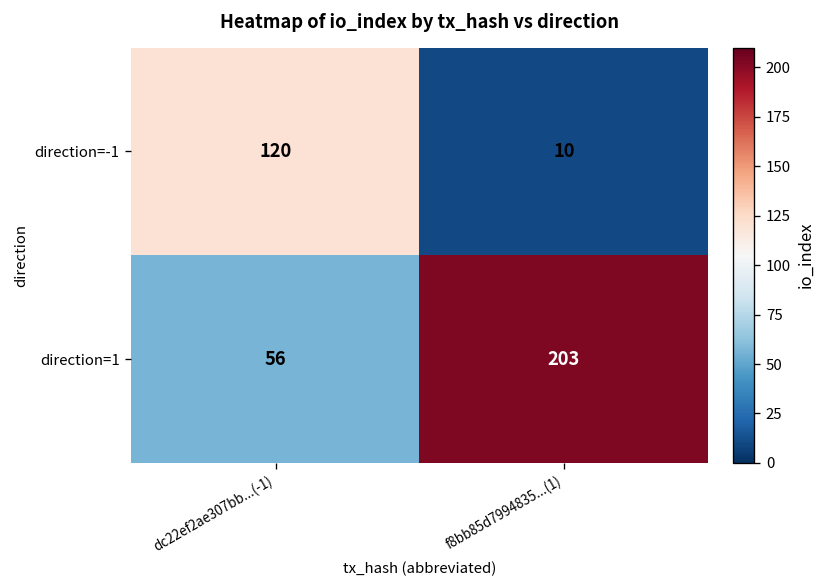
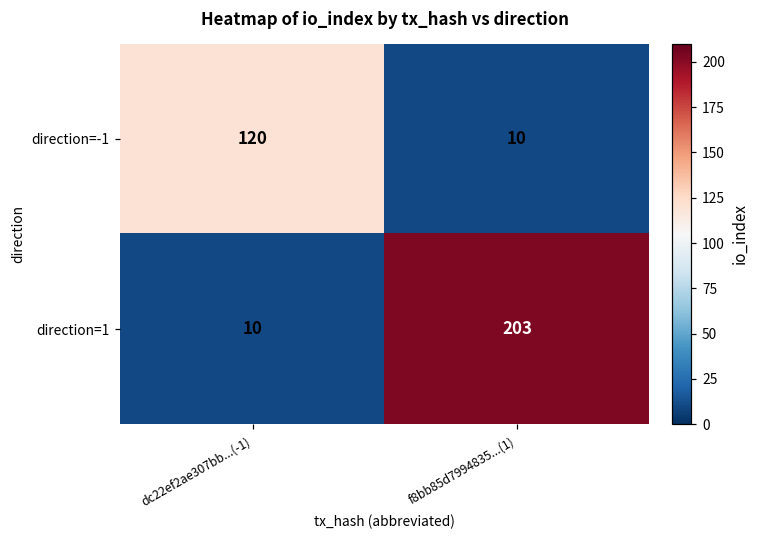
  {
    "direction=-1": {
      "dc22ef2ae307bb...(-1)": 120,
      "f8bb85d7994835...(1)": 10
    },
    "direction=1": {
-     "dc22ef2ae307bb...(-1)": 56,
+     "dc22ef2ae307bb...(-1)": 10,
      "f8bb85d7994835...(1)": 203
    }
  }
